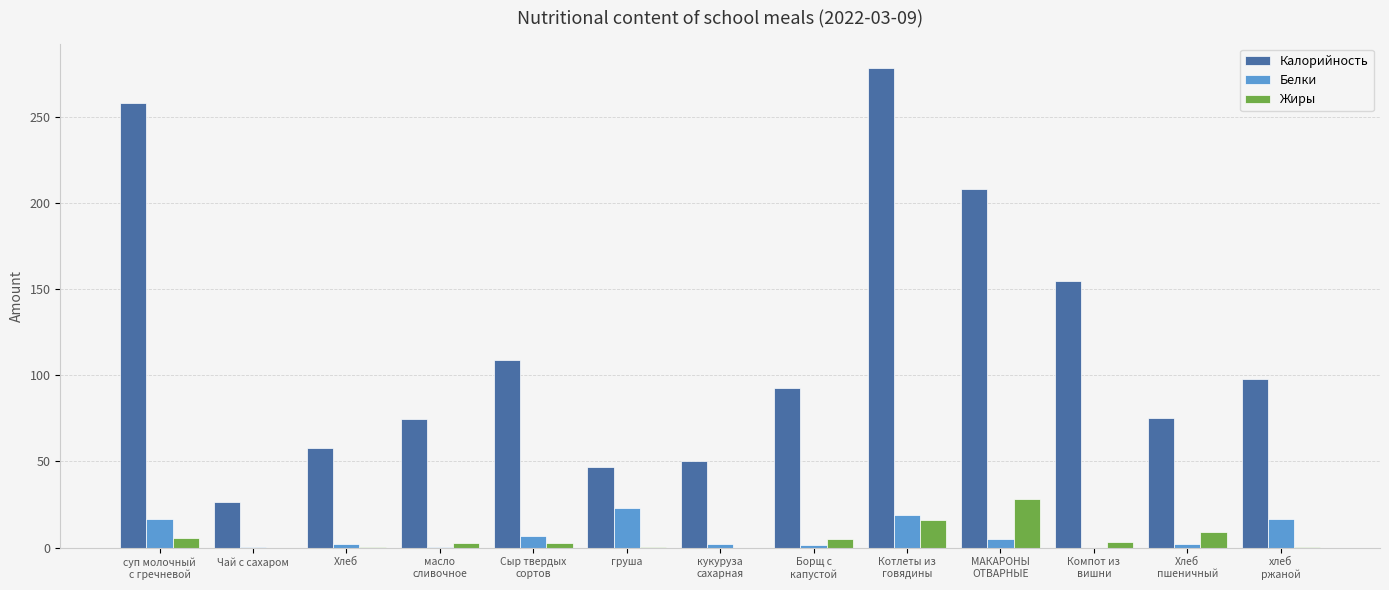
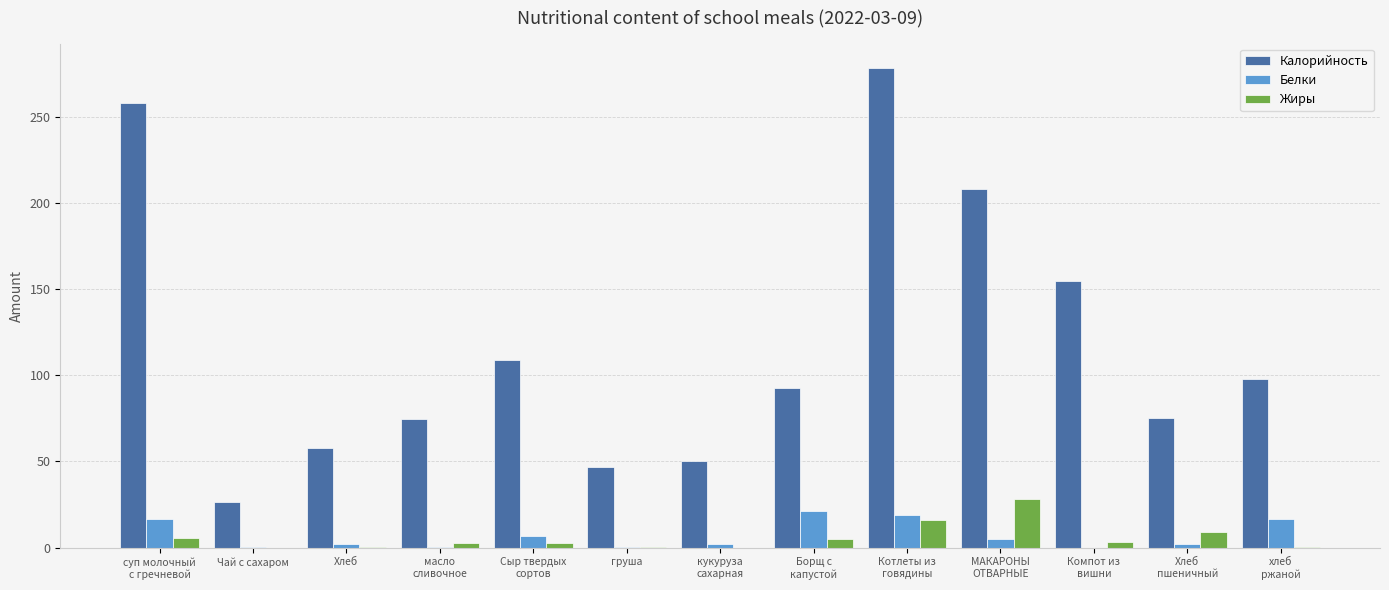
  {
    "Калорийность": {
      "суп молочный с гречневой": 258,
      "Чай с сахаром": 26,
      "Хлеб": 58,
      "масло сливочное": 75,
      "Сыр твердых сортов": 109,
      "груша": 47,
      "кукуруза сахарная": 50,
      "Борщ с капустой": 92,
      "Котлеты из говядины": 279,
      "МАКАРОНЫ ОТВАРНЫЕ": 208,
      "Компот из вишни": 155,
      "Хлеб пшеничный": 75,
      "хлеб ржаной": 98
    },
    "Белки": {
      "суп молочный с гречневой": 17,
      "Хлеб": 2,
      "Сыр твердых сортов": 7,
-     "груша": 23,
+     "груша": 0,
      "кукуруза сахарная": 2,
-     "Борщ с капустой": 2,
+     "Борщ с капустой": 21,
      "Котлеты из говядины": 19,
      "МАКАРОНЫ ОТВАРНЫЕ": 5,
      "Компот из вишни": 0,
      "Хлеб пшеничный": 2,
      "хлеб ржаной": 16
    },
    "Жиры": {
      "суп молочный с гречневой": 6,
      "Чай с сахаром": 0,
      "масло сливочное": 3,
      "Сыр твердых сортов": 2,
      "кукуруза сахарная": 0,
      "Борщ с капустой": 5,
      "Котлеты из говядины": 16,
      "МАКАРОНЫ ОТВАРНЫЕ": 28,
      "Компот из вишни": 3,
      "Хлеб пшеничный": 9
    }
  }
